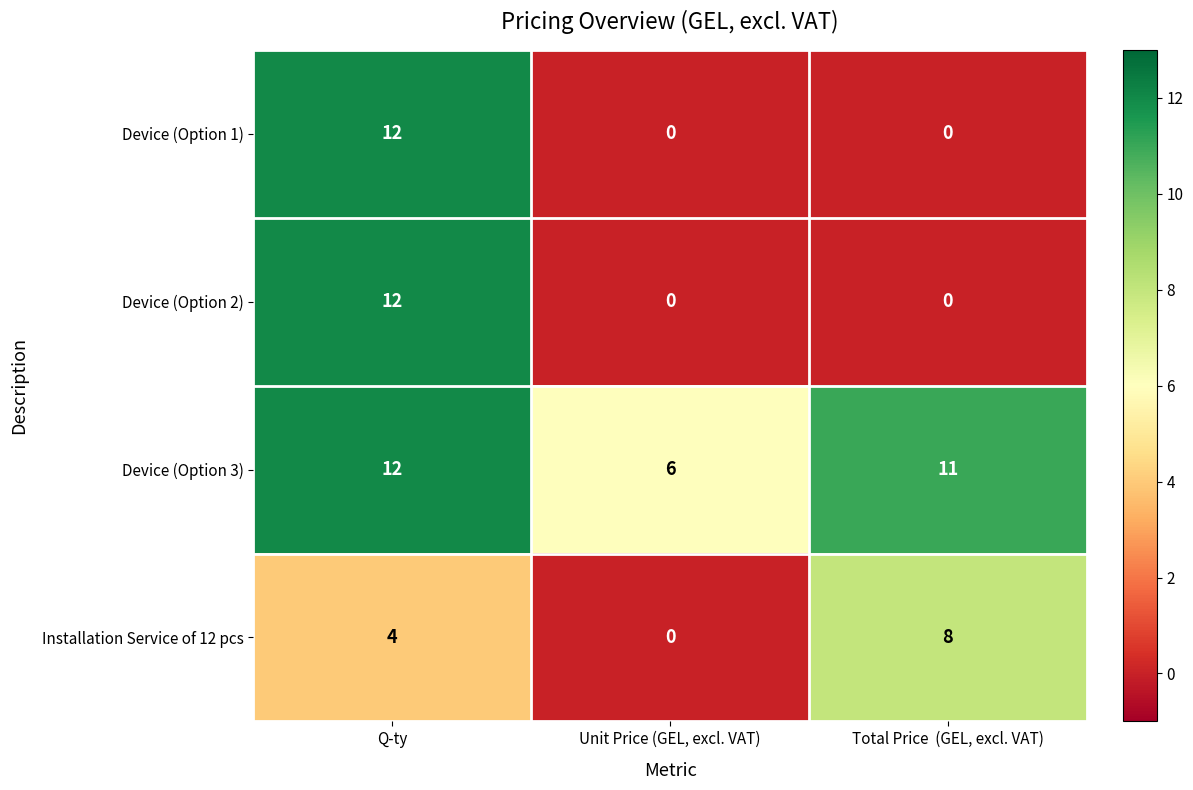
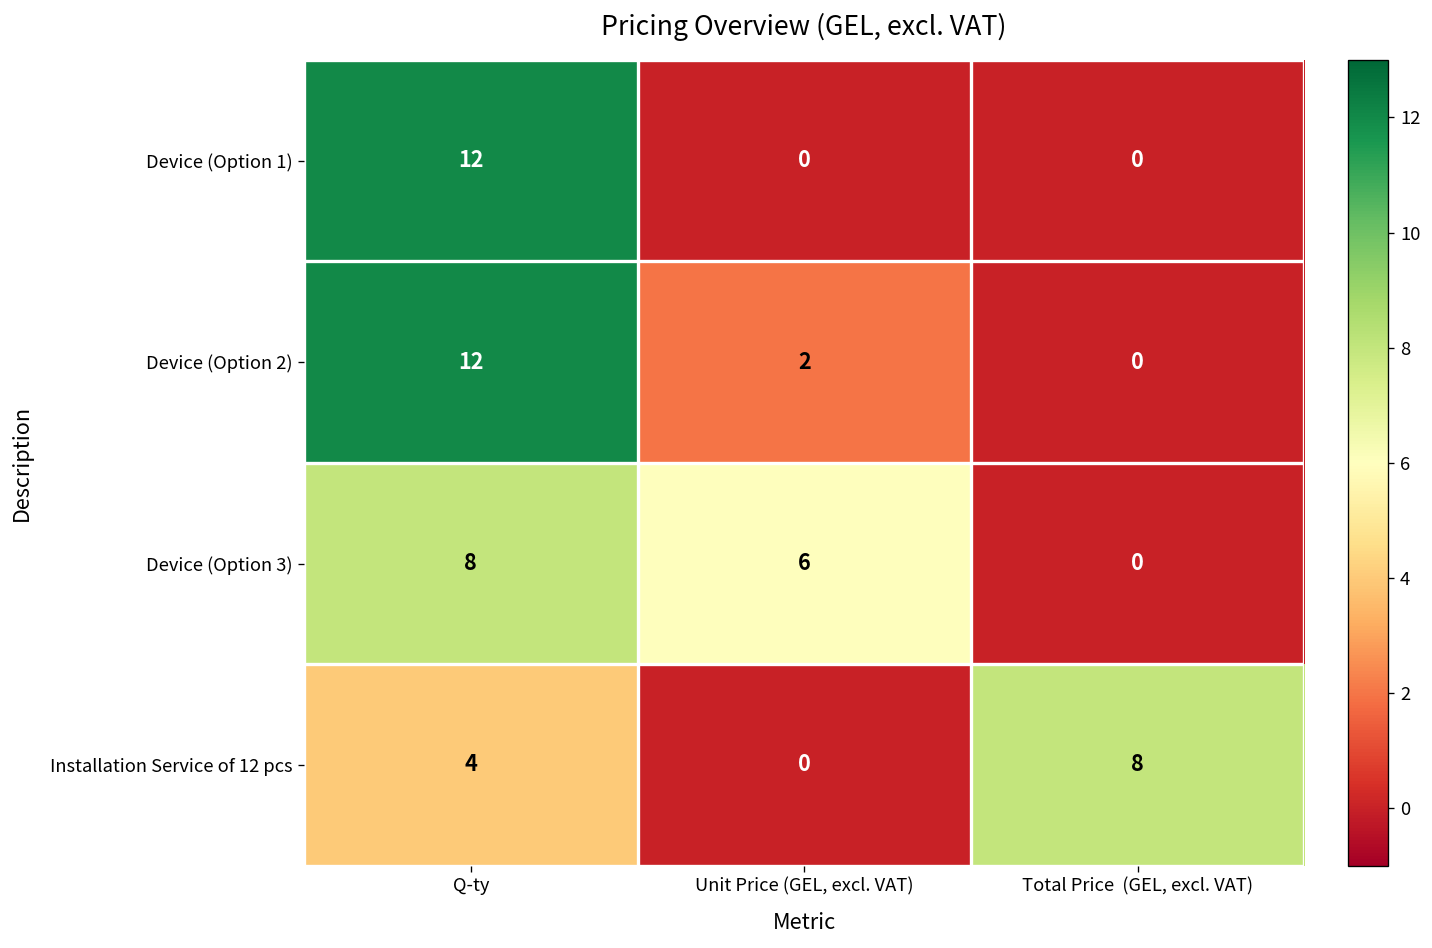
  {
    "Device (Option 1)": {
      "Q-ty": 12,
      "Unit Price (GEL, excl. VAT)": 0,
      "Total Price (GEL, excl. VAT)": 0
    },
    "Device (Option 2)": {
      "Q-ty": 12,
-     "Unit Price (GEL, excl. VAT)": 0,
+     "Unit Price (GEL, excl. VAT)": 2,
      "Total Price (GEL, excl. VAT)": 0
    },
    "Device (Option 3)": {
-     "Q-ty": 12,
+     "Q-ty": 8,
      "Unit Price (GEL, excl. VAT)": 6,
-     "Total Price (GEL, excl. VAT)": 11
+     "Total Price (GEL, excl. VAT)": 0
    },
    "Installation Service of 12 pcs": {
      "Q-ty": 4,
      "Unit Price (GEL, excl. VAT)": 0,
      "Total Price (GEL, excl. VAT)": 8
    }
  }
